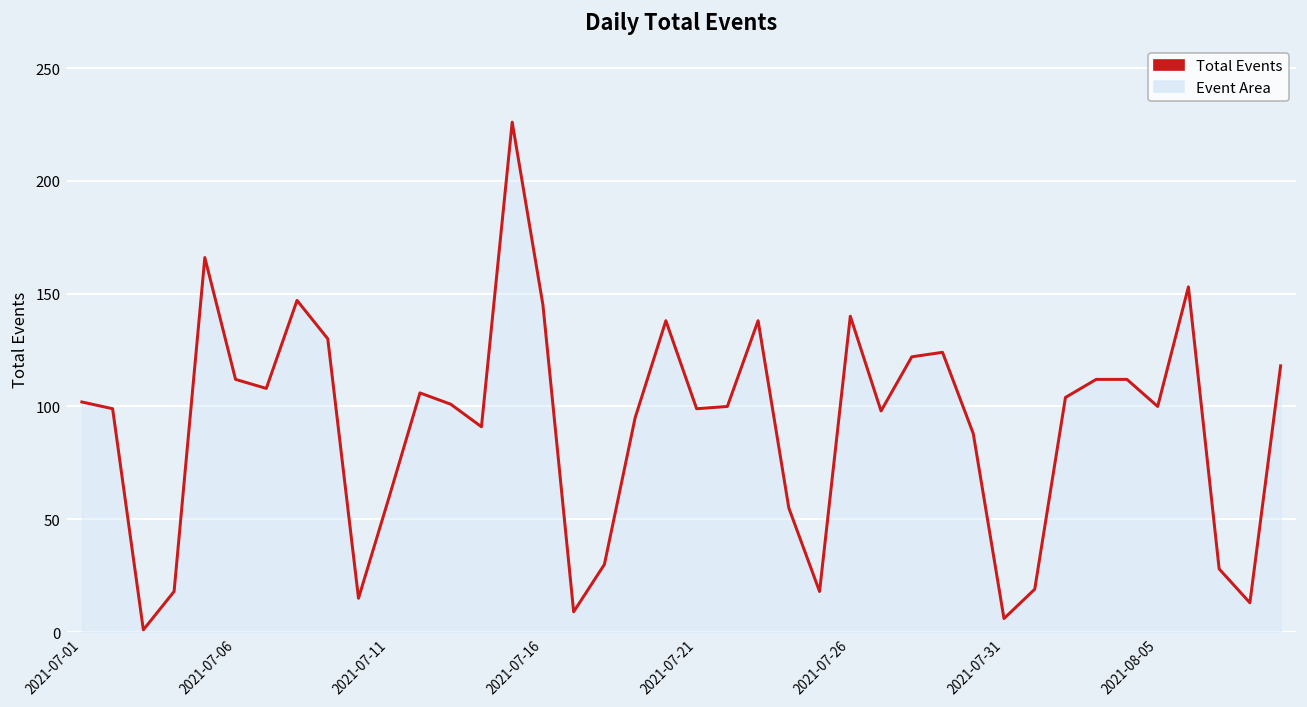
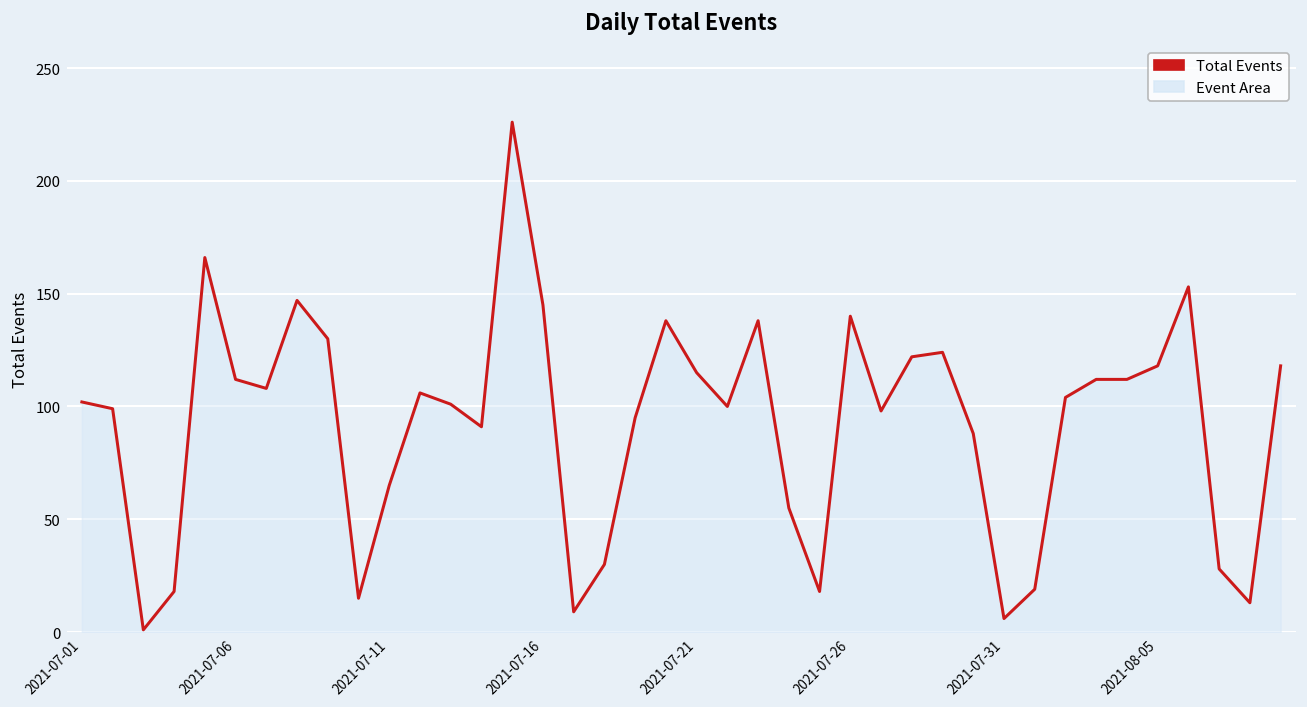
  {
    "2021-07-01": 102,
    "2021-07-06": 112,
-   "2021-07-11": 60,
+   "2021-07-11": 65,
    "2021-07-16": 145,
-   "2021-07-21": 99,
+   "2021-07-21": 115,
    "2021-07-26": 140,
    "2021-07-31": 6,
-   "2021-08-05": 100
+   "2021-08-05": 118
  }
